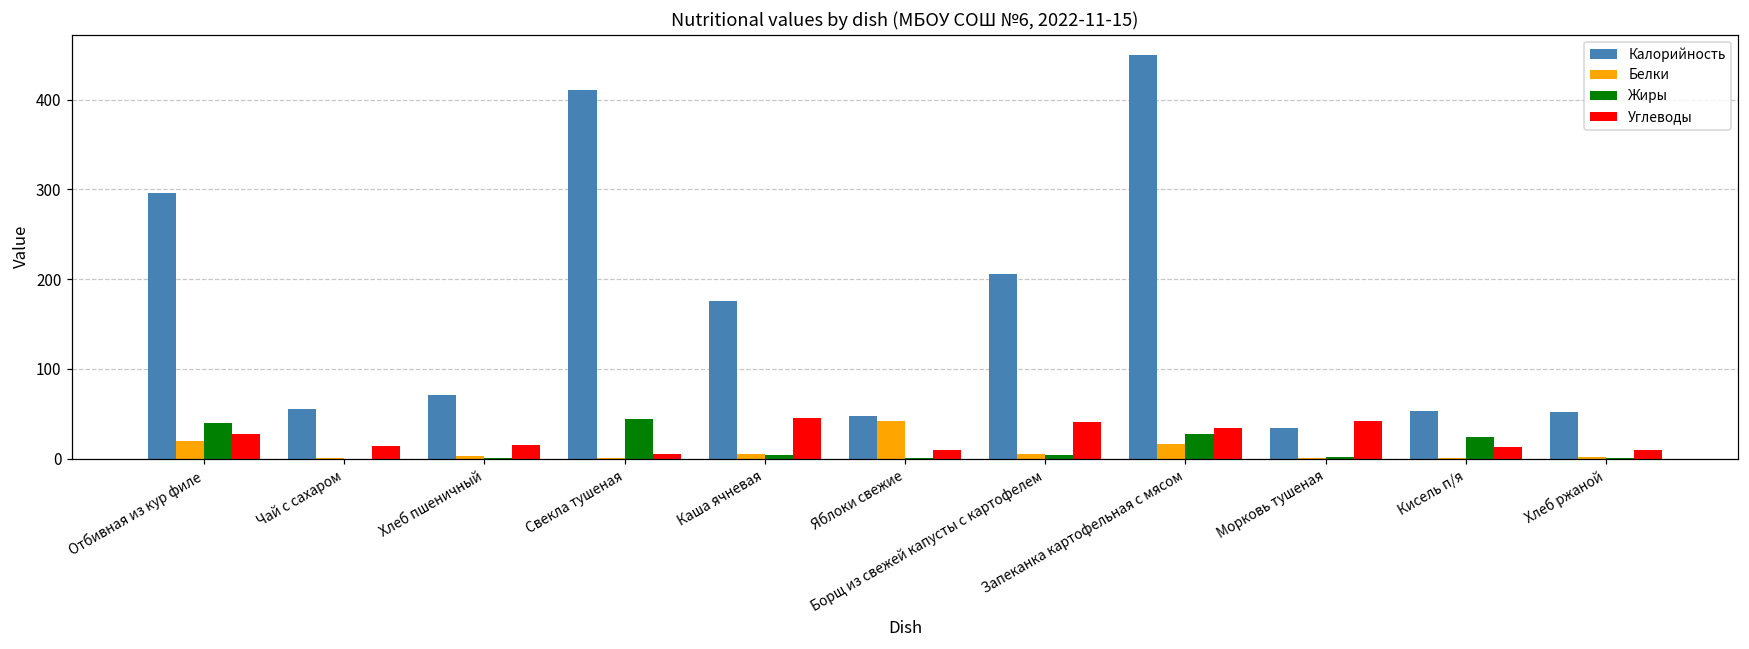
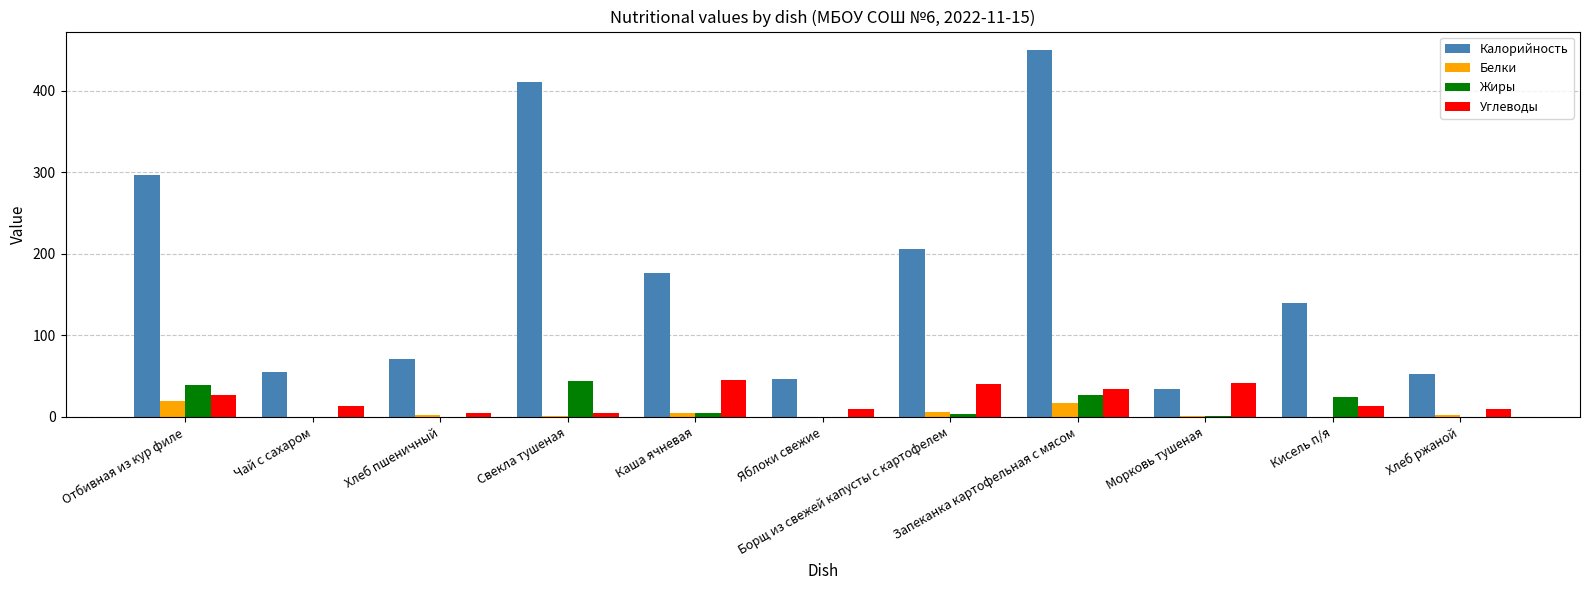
  {
    "Калорийность": {
      "Отбивная из кур филе": 300,
      "Чай с сахаром": 50,
      "Хлеб пшеничный": 70,
      "Свекла тушеная": 410,
      "Каша ячневая": 180,
      "Яблоки свежие": 50,
      "Борщ из свежей капусты с картофелем": 210,
      "Запеканка картофельная с мясом": 450,
      "Морковь тушеная": 30,
-     "Кисель п/я": 50,
+     "Кисель п/я": 140,
      "Хлеб ржаной": 50
    },
    "Белки": {
      "Отбивная из кур филе": 20,
      "Каша ячневая": 0,
-     "Яблоки свежие": 40,
+     "Яблоки свежие": 0,
      "Борщ из свежей капусты с картофелем": 10,
      "Запеканка картофельная с мясом": 20
    },
    "Жиры": {
      "Отбивная из кур филе": 40,
      "Чай с сахаром": 0,
      "Свекла тушеная": 40,
      "Каша ячневая": 0,
      "Борщ из свежей капусты с картофелем": 0,
      "Запеканка картофельная с мясом": 30,
      "Кисель п/я": 20
    },
    "Углеводы": {
      "Отбивная из кур филе": 30,
      "Чай с сахаром": 10,
-     "Хлеб пшеничный": 10,
+     "Хлеб пшеничный": 0,
      "Свекла тушеная": 10,
      "Каша ячневая": 50,
      "Яблоки свежие": 10,
      "Борщ из свежей капусты с картофелем": 40,
      "Запеканка картофельная с мясом": 30,
      "Морковь тушеная": 40,
      "Кисель п/я": 10,
      "Хлеб ржаной": 10
    }
  }
